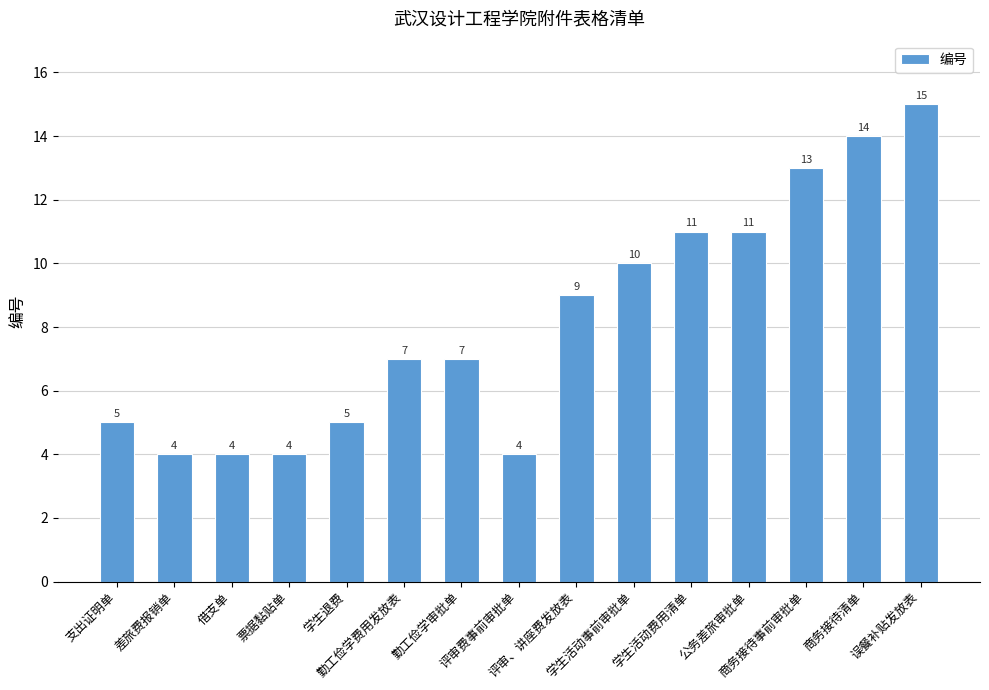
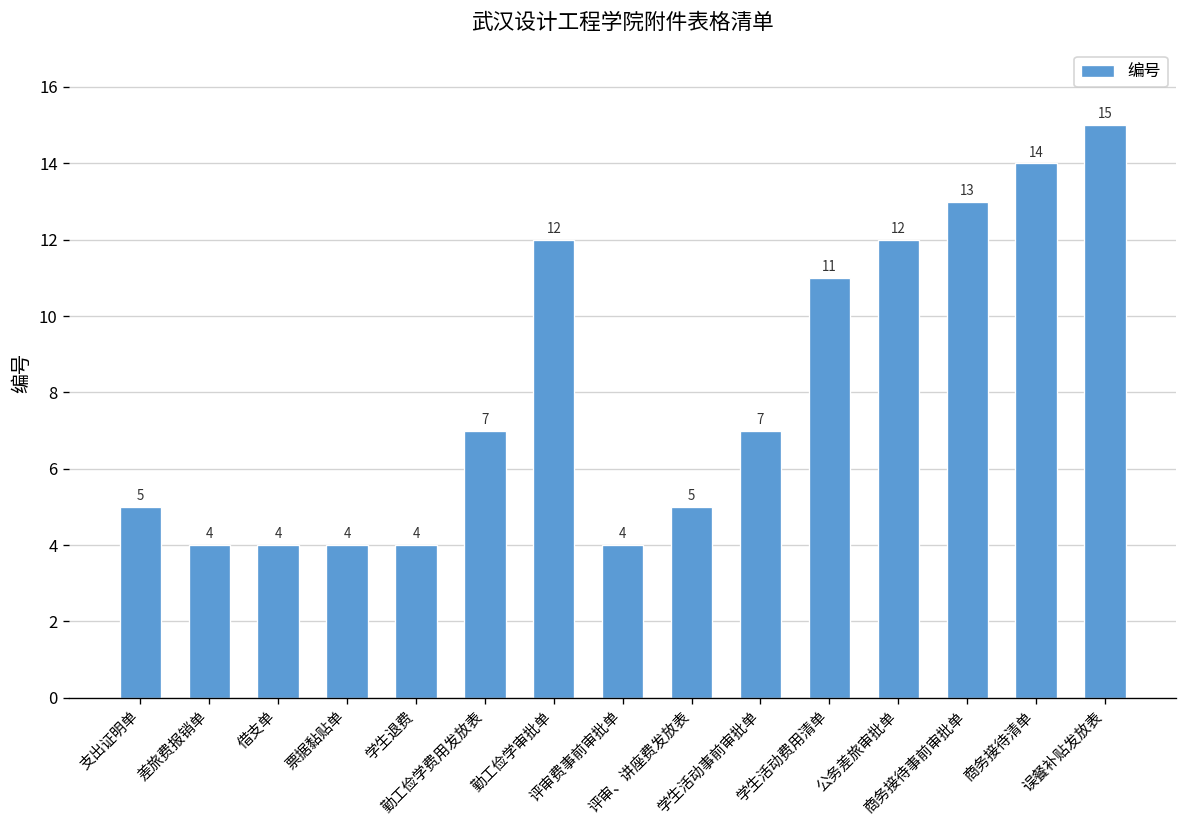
  {
    "支出证明单": 5,
    "差旅费报销单": 4,
    "借支单": 4,
    "票据黏贴单": 4,
-   "学生退费": 5,
+   "学生退费": 4,
    "勤工俭学费用发放表": 7,
-   "勤工俭学审批单": 7,
+   "勤工俭学审批单": 12,
    "评审费事前审批单": 4,
-   "评审、讲座费发放表": 9,
-   "学生活动事前审批单": 10,
+   "评审、讲座费发放表": 5,
+   "学生活动事前审批单": 7,
    "学生活动费用清单": 11,
-   "公务差旅审批单": 11,
+   "公务差旅审批单": 12,
    "商务接待事前审批单": 13,
    "商务接待清单": 14,
    "误餐补贴发放表": 15
  }
